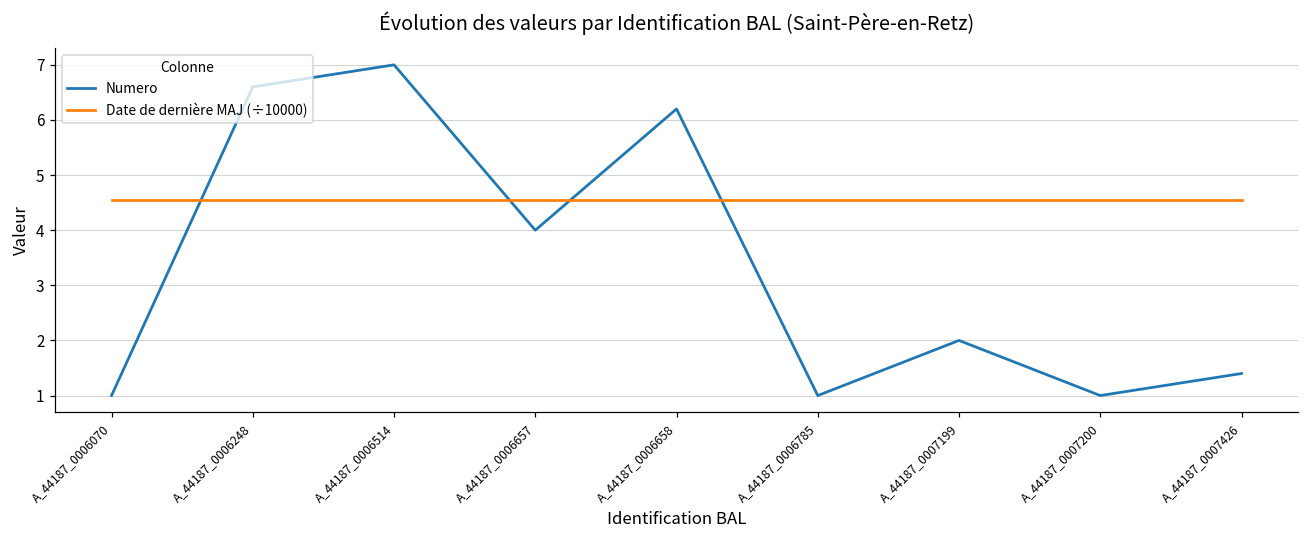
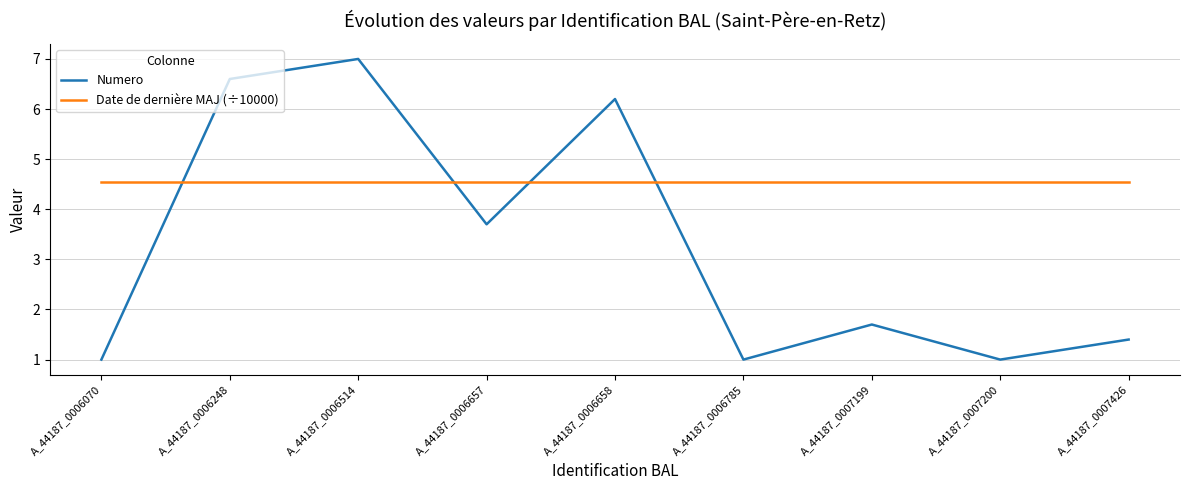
  {
    "Numero": {
      "A_44187_0006070": 1.0,
      "A_44187_0006514": 7.0,
-     "A_44187_0006657": 4.0,
+     "A_44187_0006657": 3.7,
      "A_44187_0006658": 6.2,
      "A_44187_0006785": 1.0,
-     "A_44187_0007199": 2.0,
+     "A_44187_0007199": 1.7,
      "A_44187_0007200": 1.0,
      "A_44187_0007426": 1.4
    },
    "Date de dernière MAJ (÷10000)": {
      "A_44187_0006070": 4.5,
      "A_44187_0006248": 4.5,
      "A_44187_0006514": 4.5,
      "A_44187_0006657": 4.5,
      "A_44187_0006658": 4.5,
      "A_44187_0006785": 4.5,
      "A_44187_0007199": 4.5,
      "A_44187_0007200": 4.5,
      "A_44187_0007426": 4.5
    }
  }
